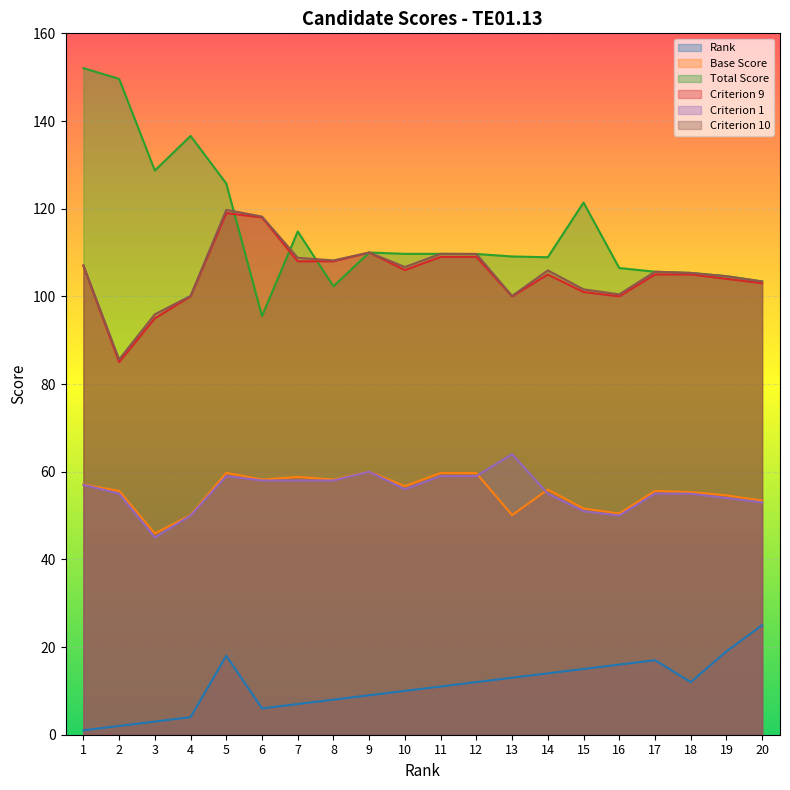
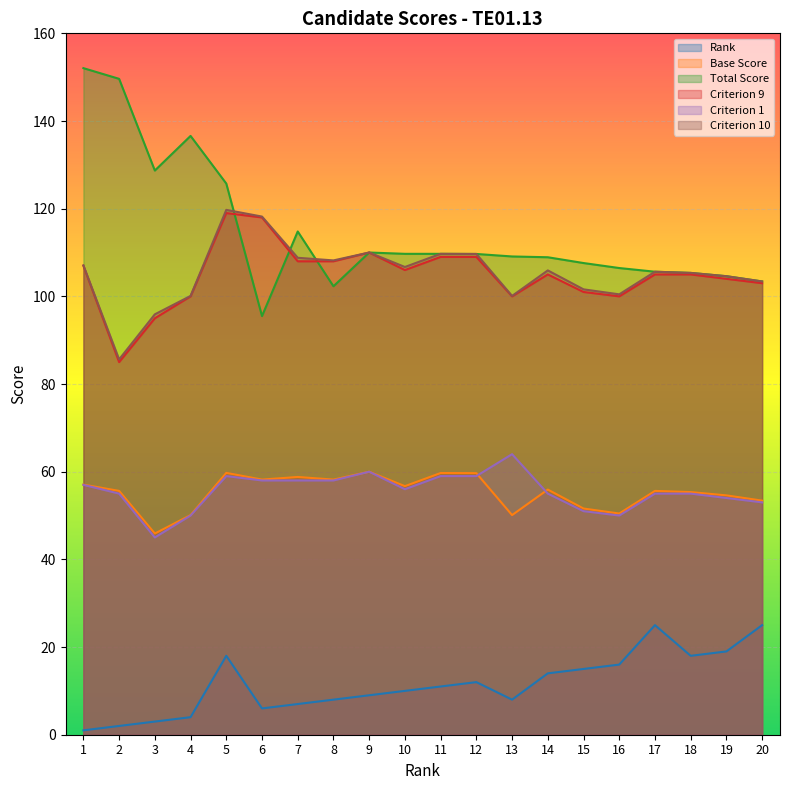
  {
    "Rank": {
      "1": 1,
      "2": 2,
      "3": 3,
      "4": 4,
      "5": 18,
      "6": 6,
      "7": 7,
      "8": 8,
      "9": 9,
      "10": 10,
      "11": 11,
      "12": 12,
-     "13": 13,
+     "13": 8,
      "14": 14,
      "15": 15,
      "16": 16,
-     "17": 17,
-     "18": 12,
+     "17": 25,
+     "18": 18,
      "19": 19,
      "20": 25
    },
    "Total Score": {
      "1": 152,
      "2": 150,
      "3": 129,
      "4": 137,
      "5": 126,
      "6": 96,
      "7": 115,
      "8": 102,
      "10": 110,
      "13": 109,
      "14": 109,
-     "15": 121,
+     "15": 108,
      "16": 106
    },
    "Criterion 1": {
      "2": 55,
      "3": 45,
      "5": 59,
      "7": 58,
      "10": 56,
      "11": 59,
      "12": 59,
      "13": 64,
      "14": 55,
      "15": 51,
      "17": 55,
      "19": 54
    }
  }
